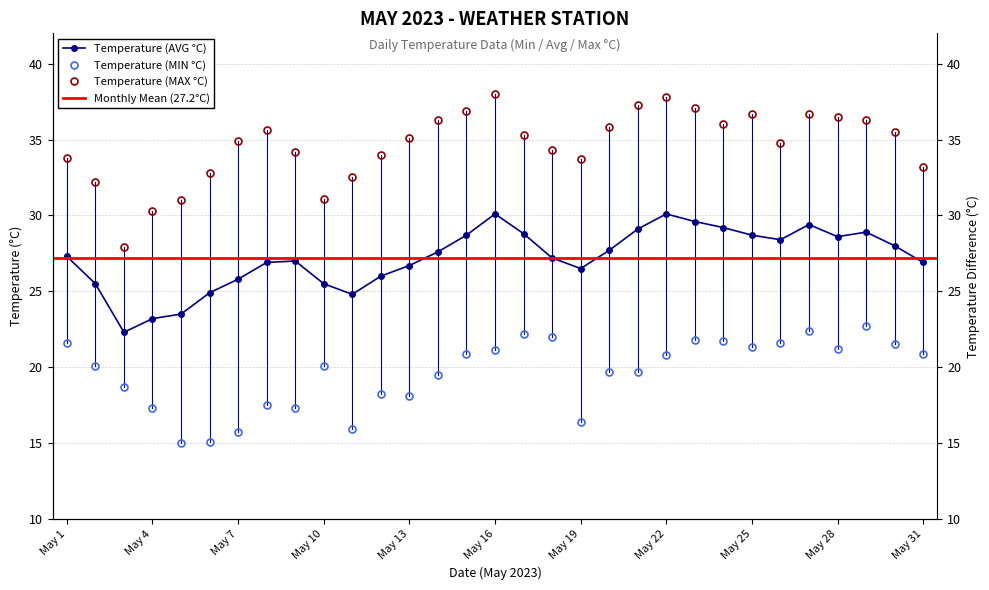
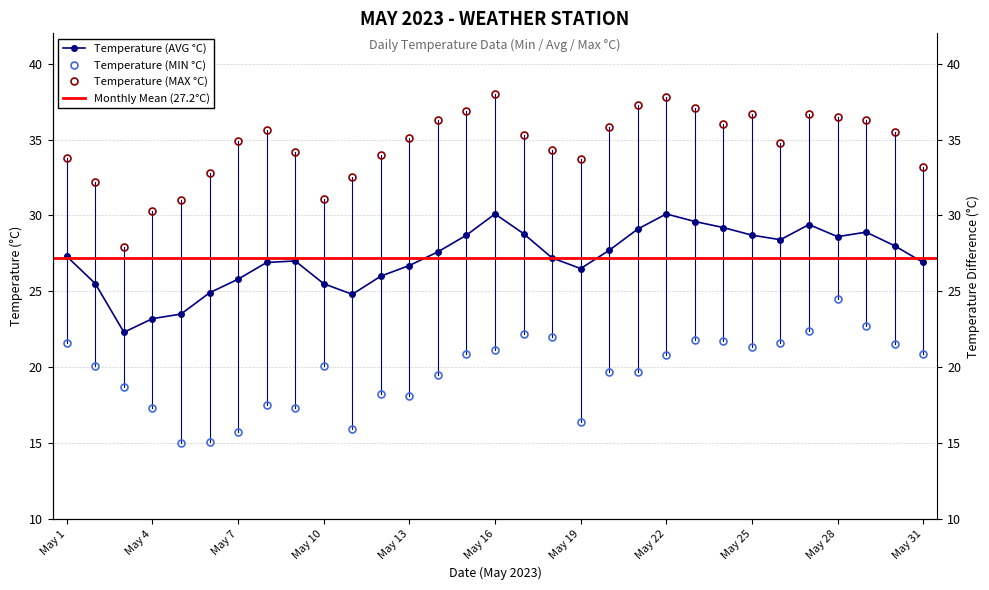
  {
    "Temperature (MIN °C)": {
-     "May 28": 21.2
+     "May 28": 24.5
    }
  }
